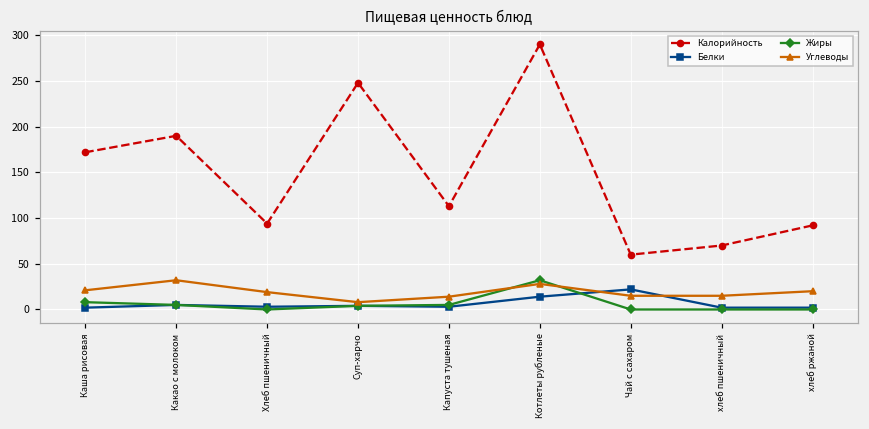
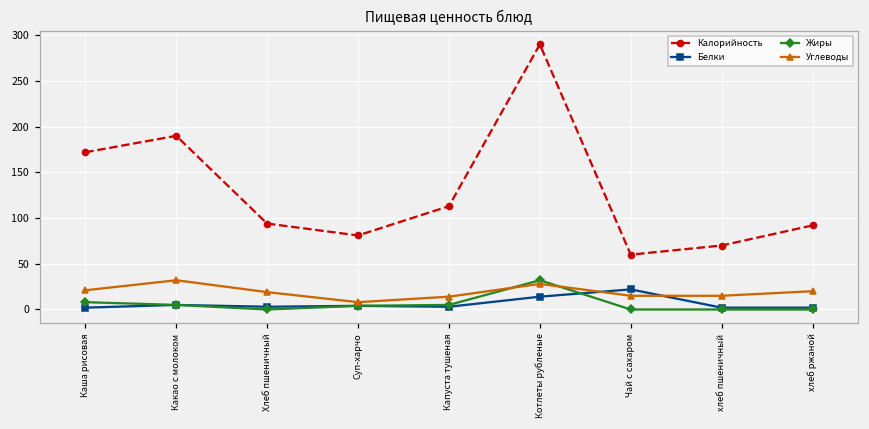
  {
    "Калорийность": {
      "Каша рисовая": 170,
      "Какао с молоком": 190,
      "Хлеб пшеничный": 90,
-     "Суп-харчо": 250,
+     "Суп-харчо": 80,
      "Капуста тушеная": 110,
      "Котлеты рубленые": 290,
      "Чай с сахаром": 60,
      "хлеб пшеничный": 70,
      "хлеб ржаной": 90
    },
    "Белки": {
      "Каша рисовая": 0,
      "Котлеты рубленые": 10,
      "Чай с сахаром": 20
    },
    "Жиры": {
      "Каша рисовая": 10,
      "Котлеты рубленые": 30,
      "Чай с сахаром": 0
    },
    "Углеводы": {
      "Каша рисовая": 20,
      "Какао с молоком": 30,
      "Хлеб пшеничный": 20,
      "Суп-харчо": 10,
      "Капуста тушеная": 10,
      "Котлеты рубленые": 30,
      "Чай с сахаром": 20,
      "хлеб пшеничный": 20,
      "хлеб ржаной": 20
    }
  }
